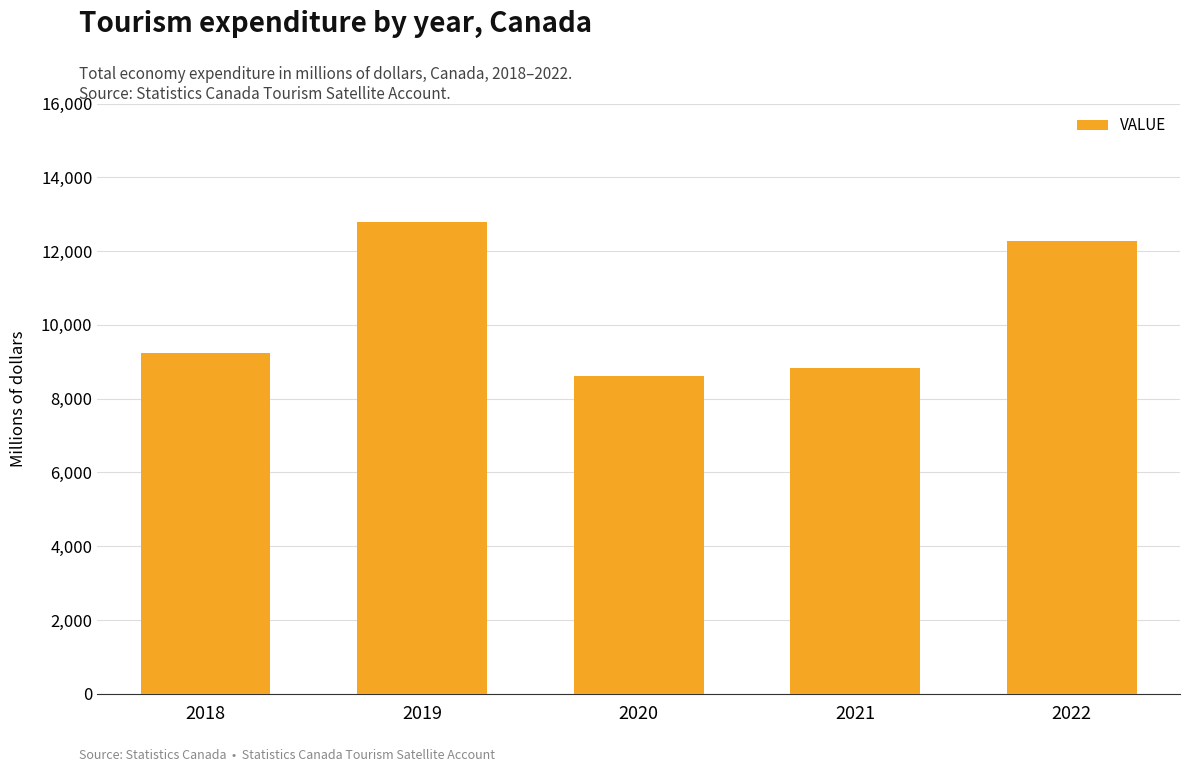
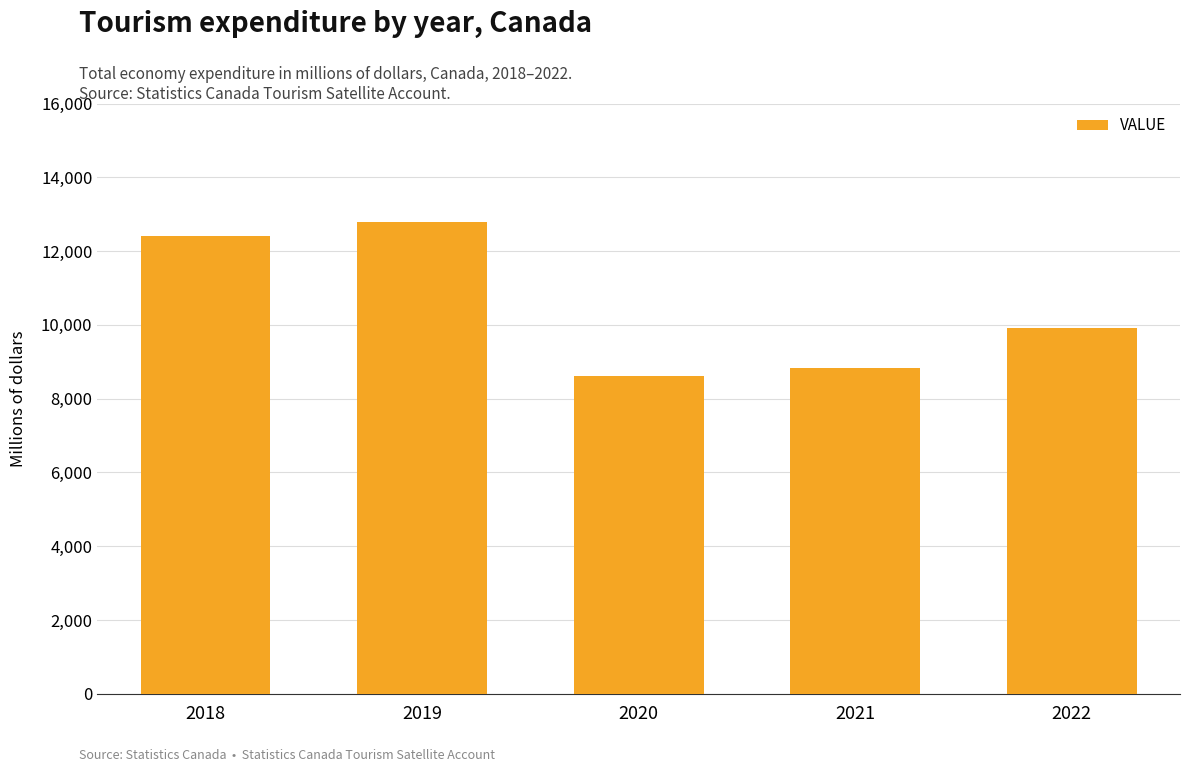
  {
-   "2018": "9,300",
+   "2018": "12,400",
    "2019": "12,800",
    "2020": "8,600",
    "2021": "8,800",
-   "2022": "12,300"
+   "2022": "9,900"
  }
